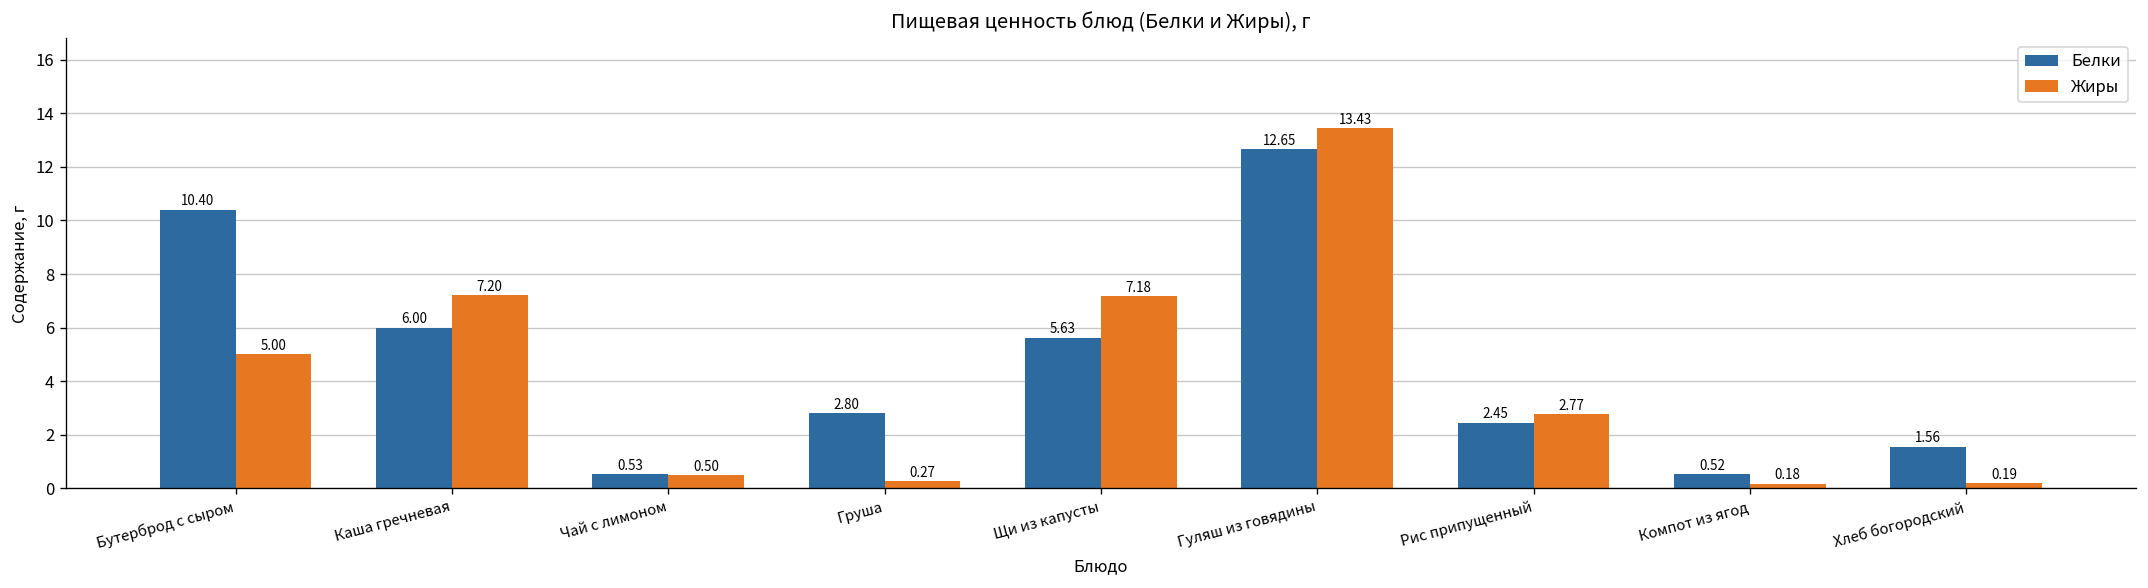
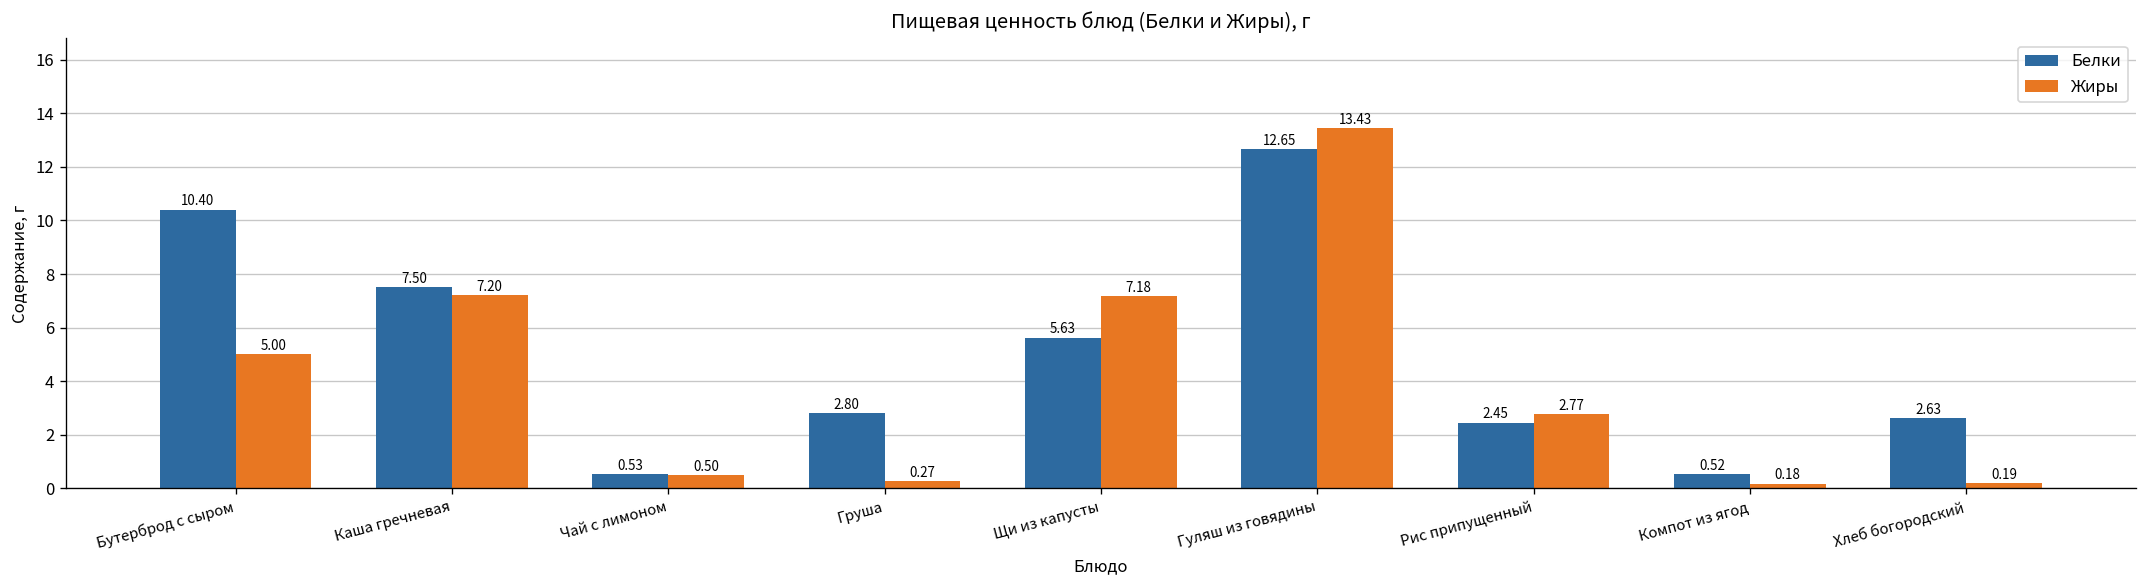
  {
    "Белки": {
      "Бутерброд с сыром": 10.40,
-     "Каша гречневая": 6.00,
+     "Каша гречневая": 7.50,
      "Чай с лимоном": 0.53,
      "Груша": 2.80,
      "Щи из капусты": 5.63,
      "Гуляш из говядины": 12.65,
      "Рис припущенный": 2.45,
      "Компот из ягод": 0.52,
-     "Хлеб богородский": 1.56
+     "Хлеб богородский": 2.63
    },
    "Жиры": {
      "Бутерброд с сыром": 5.00,
      "Каша гречневая": 7.20,
      "Чай с лимоном": 0.50,
      "Груша": 0.27,
      "Щи из капусты": 7.18,
      "Гуляш из говядины": 13.43,
      "Рис припущенный": 2.77,
      "Компот из ягод": 0.18,
      "Хлеб богородский": 0.19
    }
  }
